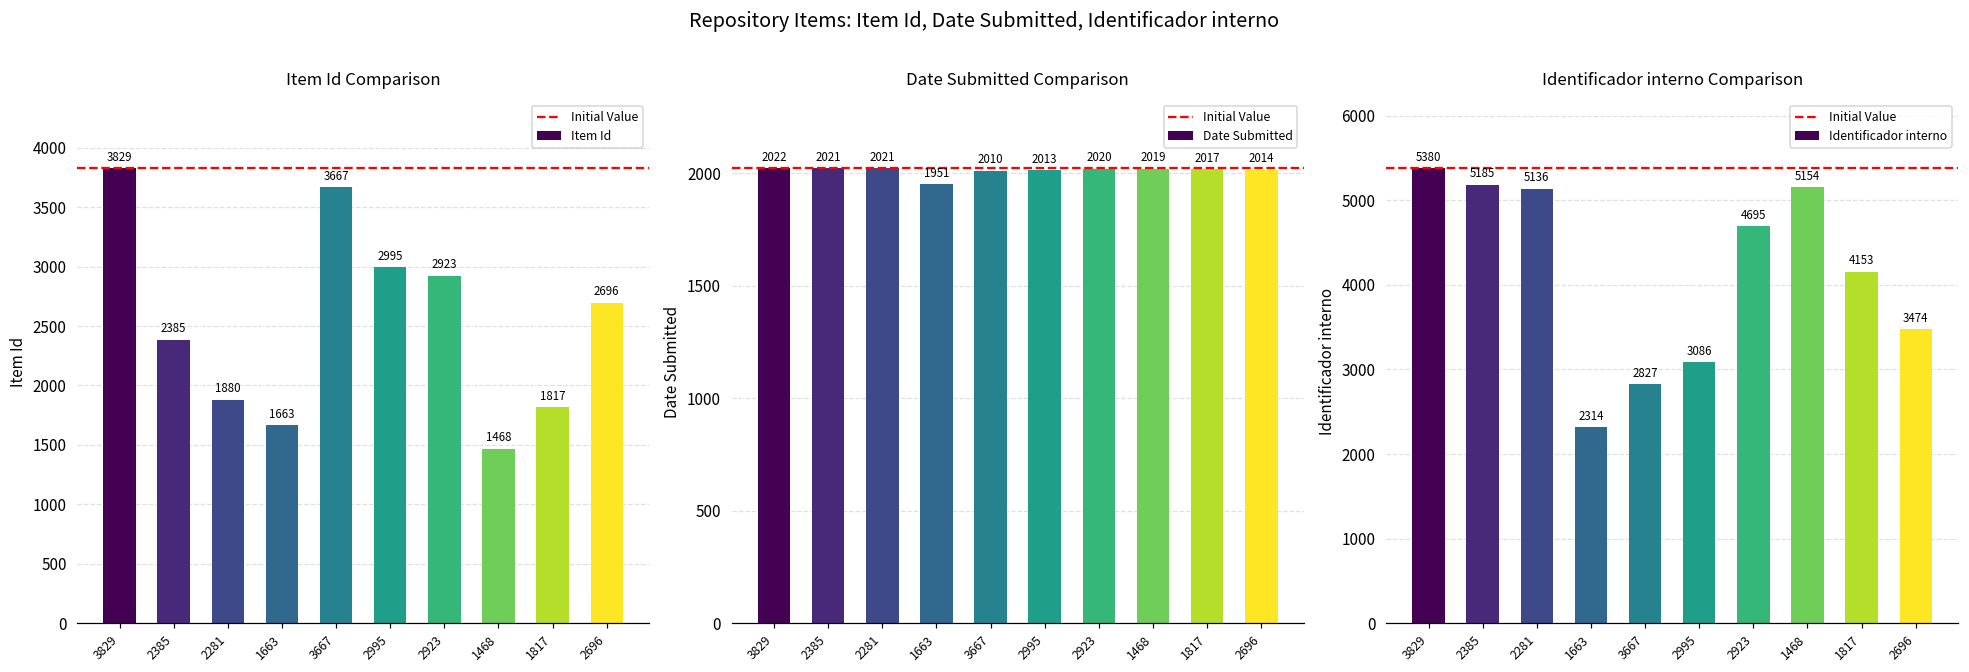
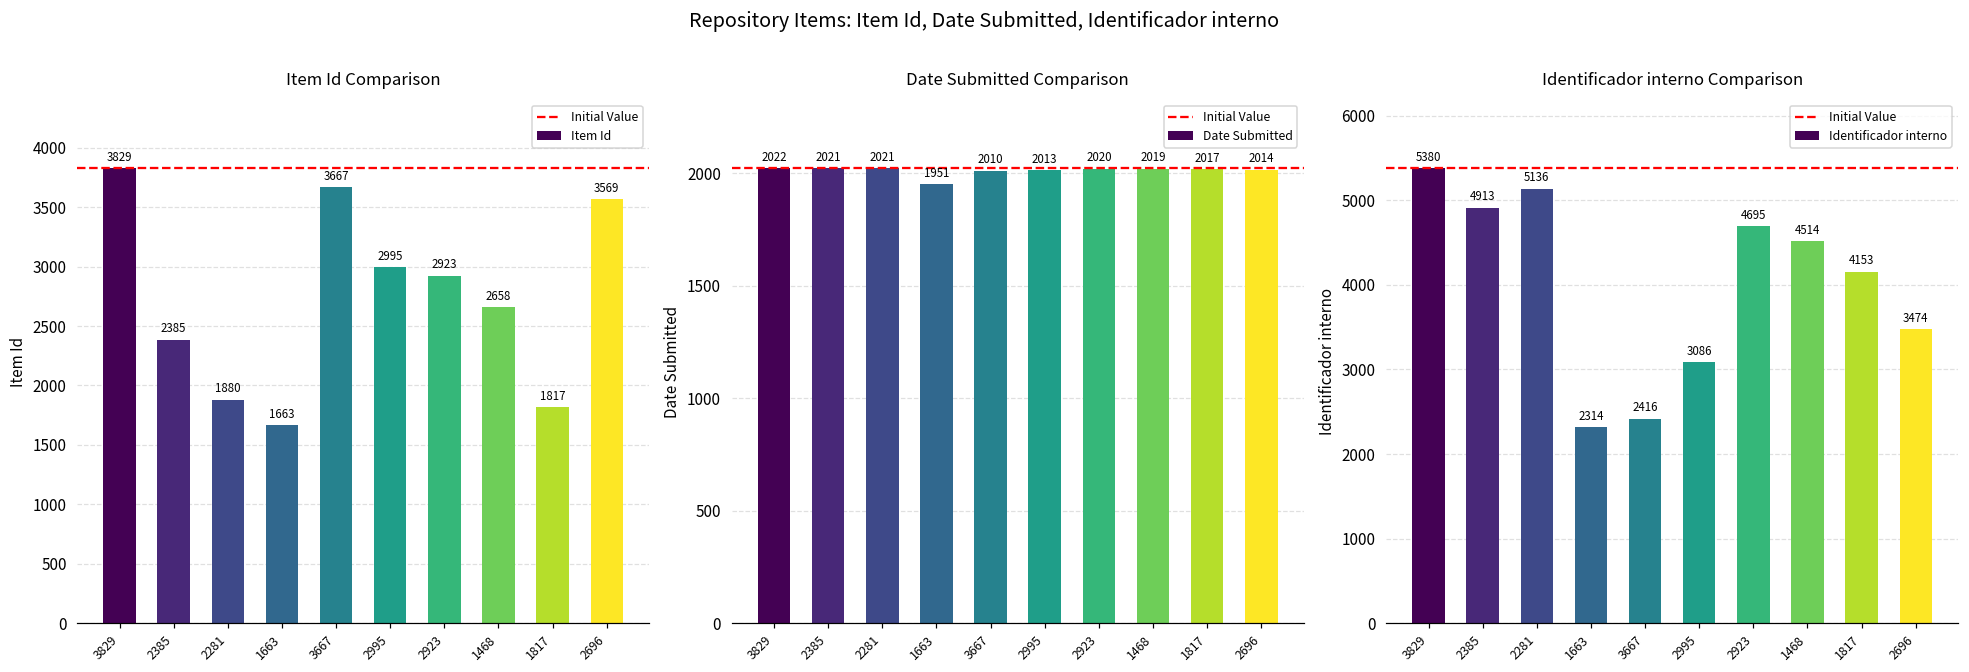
  {
    "Item Id Comparison": {
      "3829": 3829,
      "2385": 2385,
      "2281": 1880,
      "1663": 1663,
      "3667": 3667,
      "2995": 2995,
      "2923": 2923,
-     "1468": 1468,
+     "1468": 2658,
      "1817": 1817,
-     "2696": 2696
+     "2696": 3569
    },
    "Date Submitted Comparison": {
      "3829": 2022,
      "2385": 2021,
      "2281": 2021,
      "1663": 1951,
      "3667": 2010,
      "2995": 2013,
      "2923": 2020,
      "1468": 2019,
      "1817": 2017,
      "2696": 2014
    },
    "Identificador interno Comparison": {
      "3829": 5380,
-     "2385": 5185,
+     "2385": 4913,
      "2281": 5136,
      "1663": 2314,
-     "3667": 2827,
+     "3667": 2416,
      "2995": 3086,
      "2923": 4695,
-     "1468": 5154,
+     "1468": 4514,
      "1817": 4153,
      "2696": 3474
    }
  }
